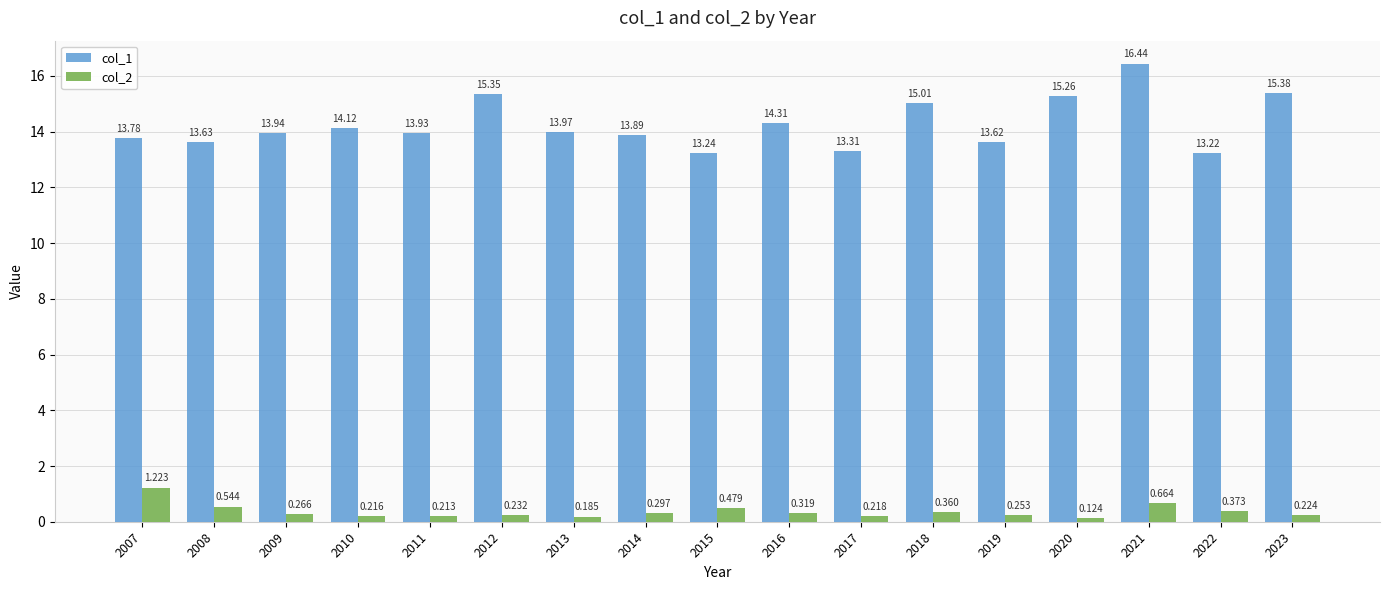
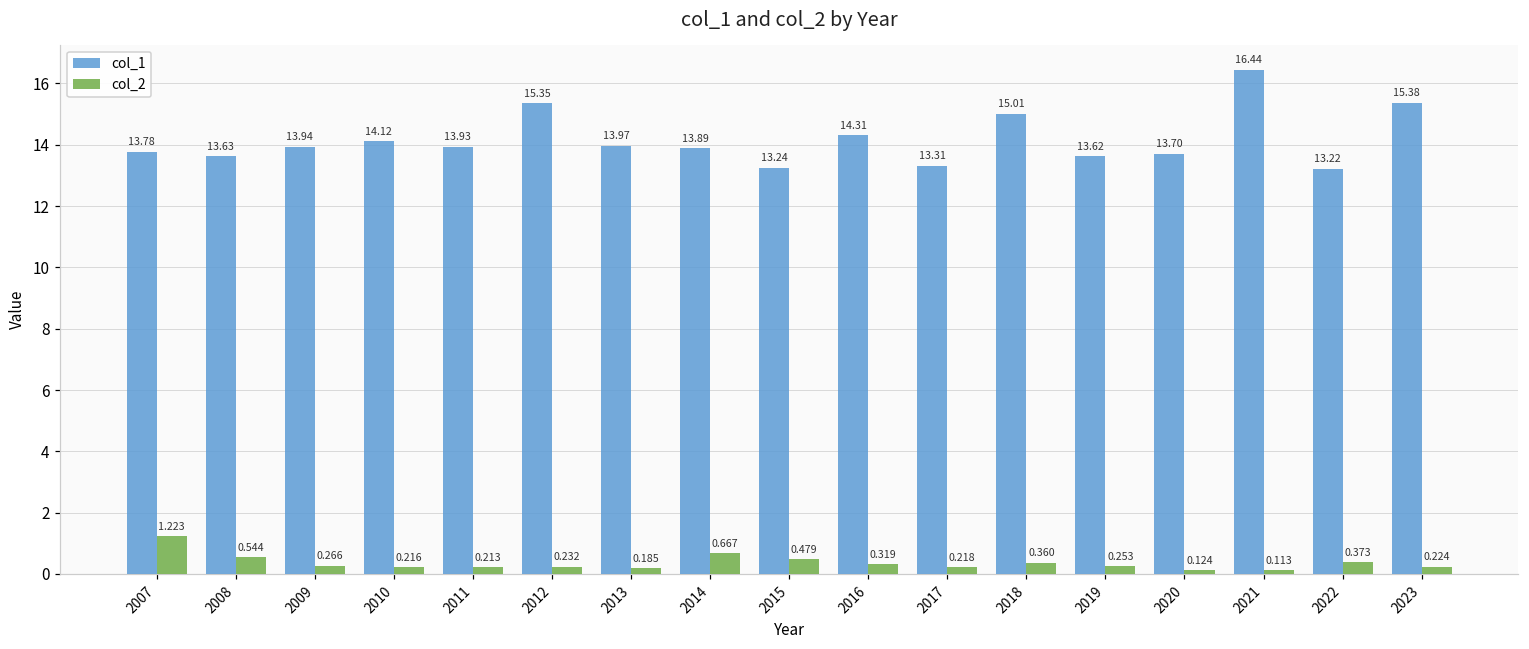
  {
    "col_1": {
      "2007": 13.78,
      "2008": 13.63,
      "2009": 13.94,
      "2010": 14.12,
      "2011": 13.93,
      "2012": 15.35,
      "2013": 13.97,
      "2014": 13.89,
      "2015": 13.24,
      "2016": 14.31,
      "2017": 13.31,
      "2018": 15.01,
      "2019": 13.62,
-     "2020": 15.26,
+     "2020": 13.70,
      "2021": 16.44,
      "2022": 13.22,
      "2023": 15.38
    },
    "col_2": {
      "2007": 1.223,
      "2008": 0.544,
      "2009": 0.266,
      "2010": 0.216,
      "2011": 0.213,
      "2012": 0.232,
      "2013": 0.185,
-     "2014": 0.297,
+     "2014": 0.667,
      "2015": 0.479,
      "2016": 0.319,
      "2017": 0.218,
      "2018": 0.360,
      "2019": 0.253,
      "2020": 0.124,
-     "2021": 0.664,
+     "2021": 0.113,
      "2022": 0.373,
      "2023": 0.224
    }
  }
